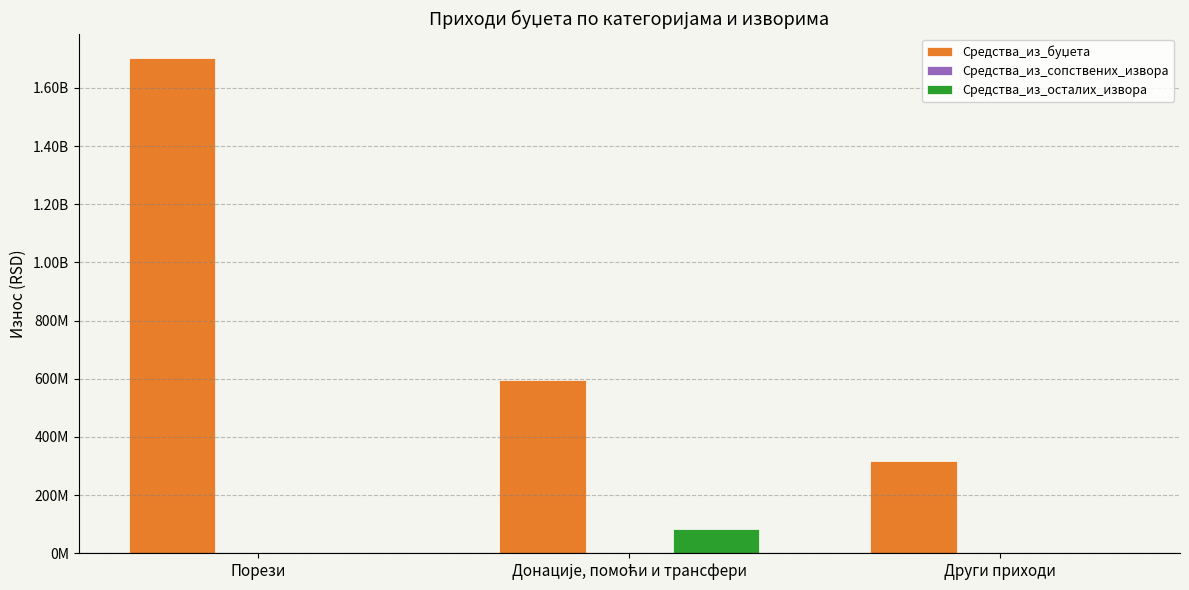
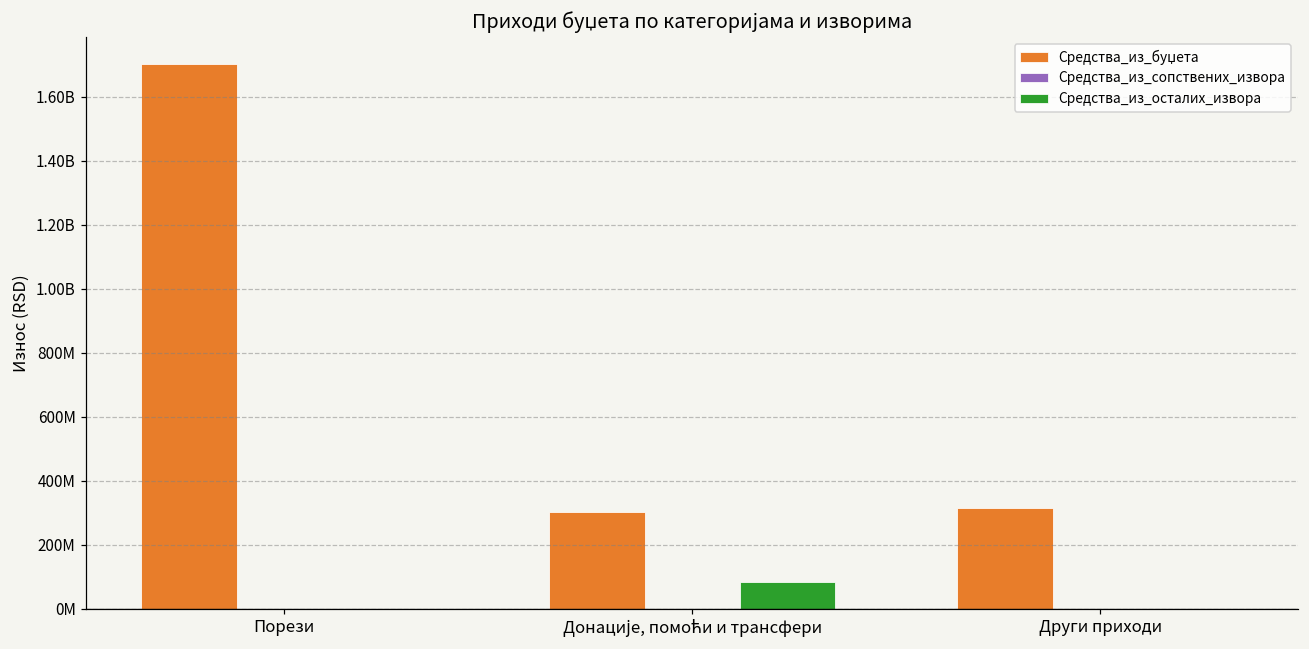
  {
    "Средства_из_буџета": {
      "Порези": 1700000000,
-     "Донације, помоћи и трансфери": 600000000,
+     "Донације, помоћи и трансфери": 300000000,
      "Други приходи": 320000000
    },
    "Средства_из_сопствених_извора": {
      "Порези": 0,
      "Донације, помоћи и трансфери": 0,
      "Други приходи": 0
    },
    "Средства_из_осталих_извора": {
      "Порези": 0,
      "Донације, помоћи и трансфери": 80000000,
      "Други приходи": 0
    }
  }
